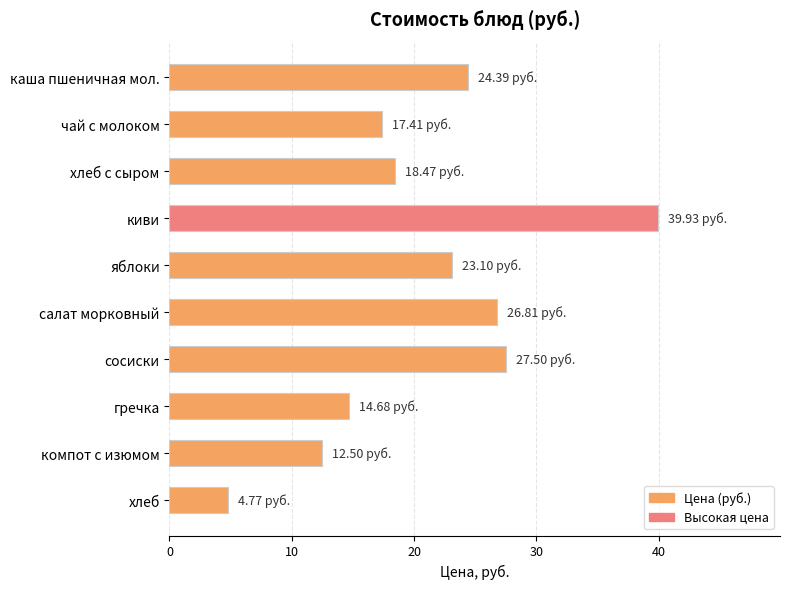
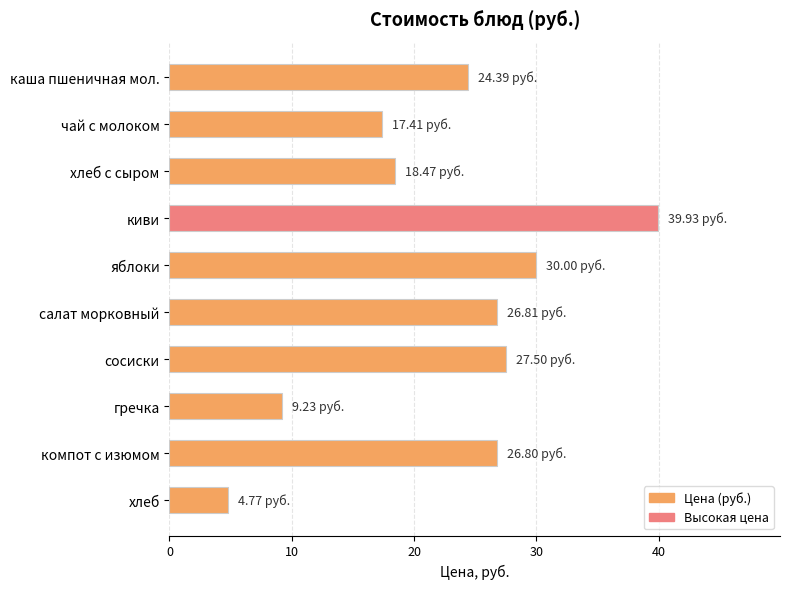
  {
    "каша пшеничная мол.": 24.39,
    "чай с молоком": 17.41,
    "хлеб с сыром": 18.47,
    "киви": 39.93,
-   "яблоки": 23.10,
+   "яблоки": 30.00,
    "салат морковный": 26.81,
    "сосиски": 27.50,
-   "гречка": 14.68,
-   "компот с изюмом": 12.50,
+   "гречка": 9.23,
+   "компот с изюмом": 26.80,
    "хлеб": 4.77
  }
